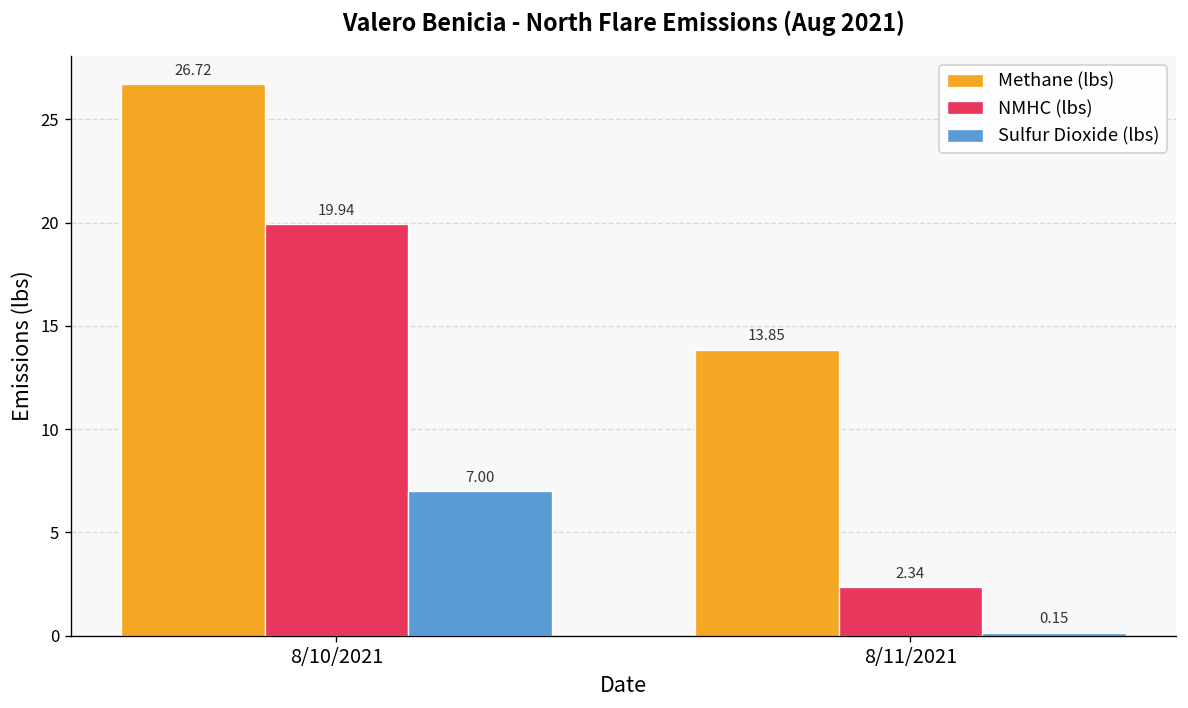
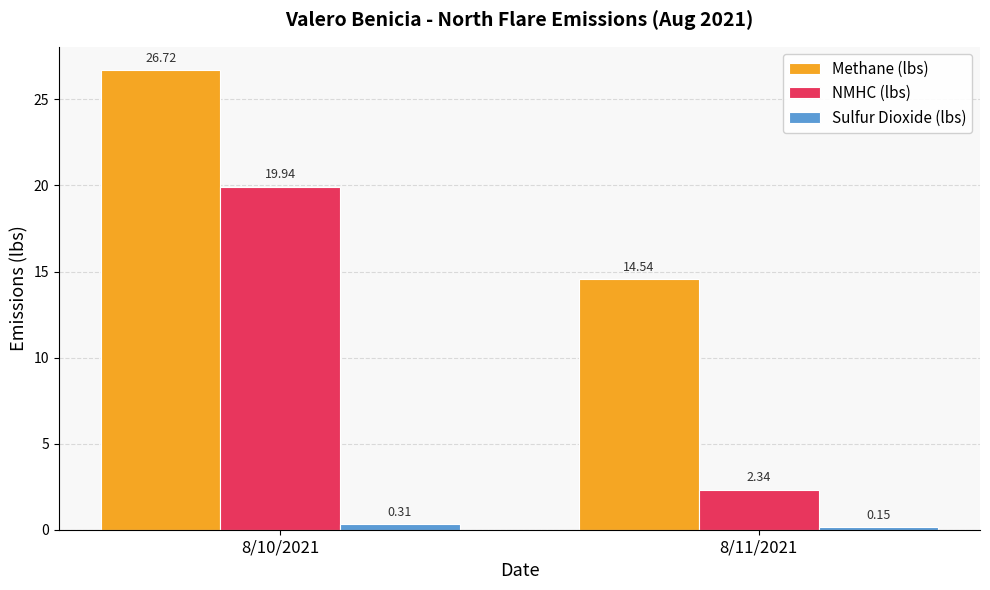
  {
    "Methane (lbs)": {
      "8/10/2021": 26.72,
-     "8/11/2021": 13.85
+     "8/11/2021": 14.54
    },
    "NMHC (lbs)": {
      "8/10/2021": 19.94,
      "8/11/2021": 2.34
    },
    "Sulfur Dioxide (lbs)": {
-     "8/10/2021": 7.00,
+     "8/10/2021": 0.31,
      "8/11/2021": 0.15
    }
  }
